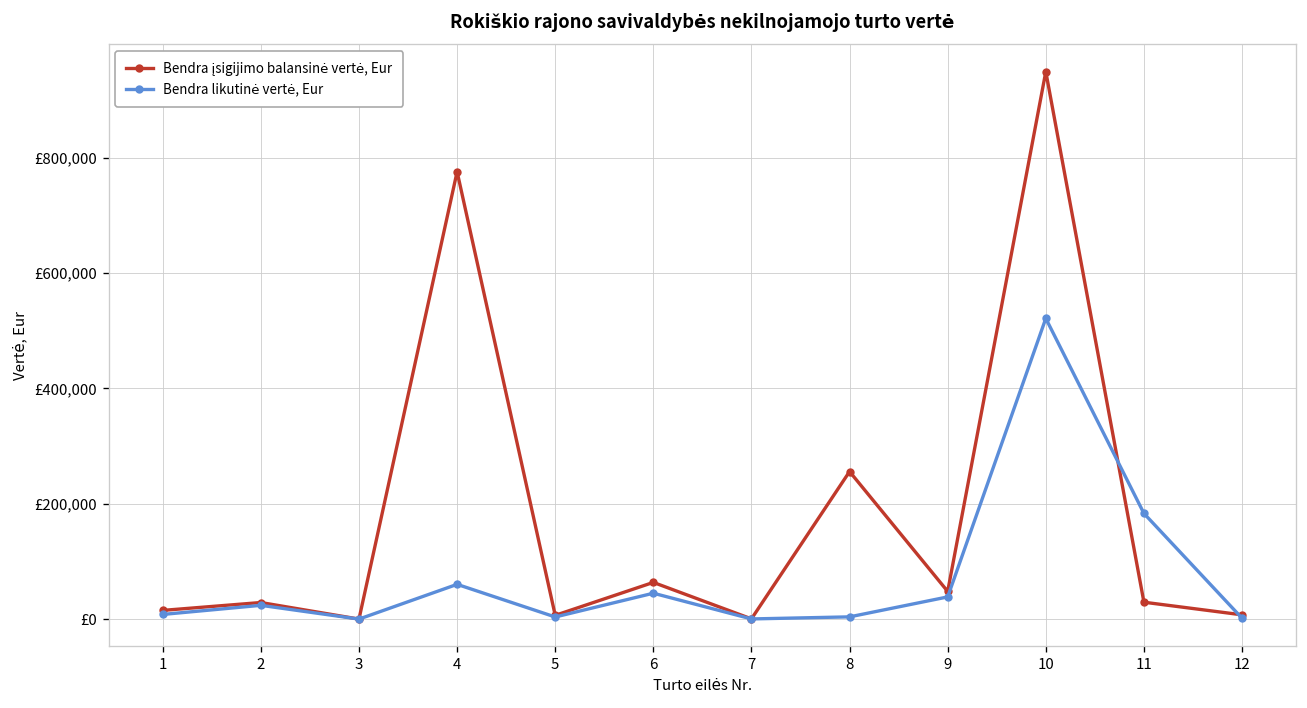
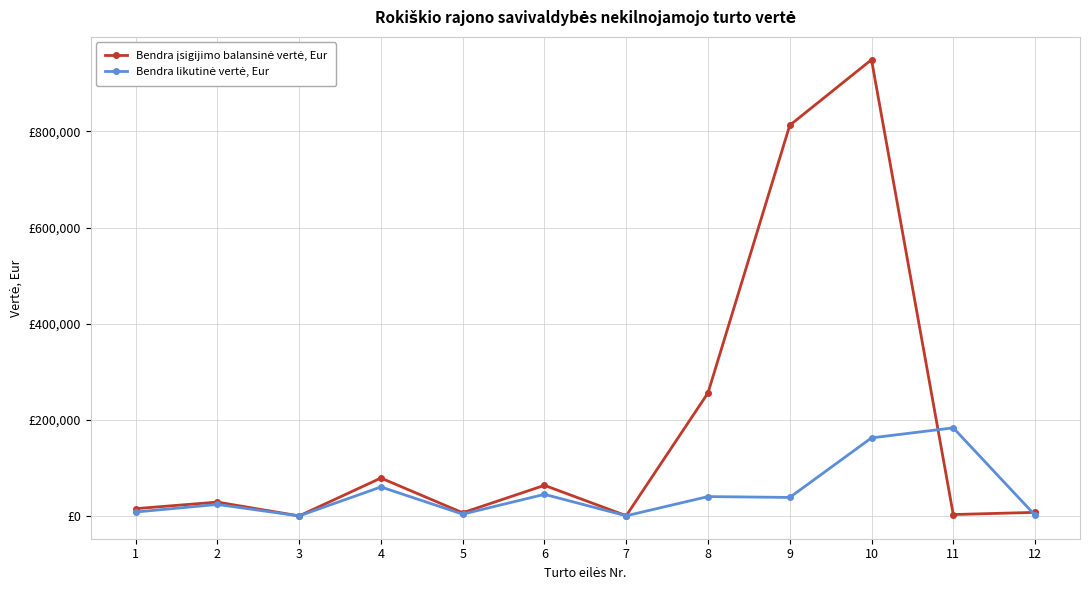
  {
    "Bendra įsigijimo balansinė vertė, Eur": {
      "1": "£20,000",
-     "4": "£780,000",
+     "4": "£80,000",
      "6": "£60,000",
      "8": "£260,000",
-     "9": "£50,000",
+     "9": "£810,000",
      "10": "£950,000",
-     "11": "£30,000",
+     "11": "£0",
      "12": "£10,000"
    },
    "Bendra likutinė vertė, Eur": {
      "1": "£10,000",
      "4": "£60,000",
      "6": "£50,000",
-     "8": "£0",
+     "8": "£40,000",
      "9": "£40,000",
-     "10": "£520,000",
+     "10": "£160,000",
      "11": "£180,000",
      "12": "£0"
    }
  }
